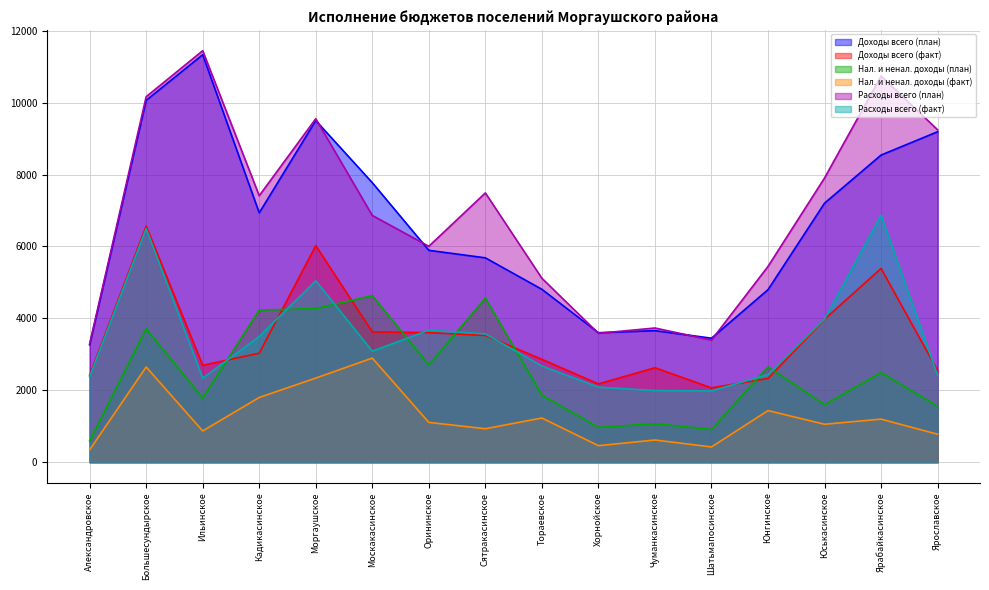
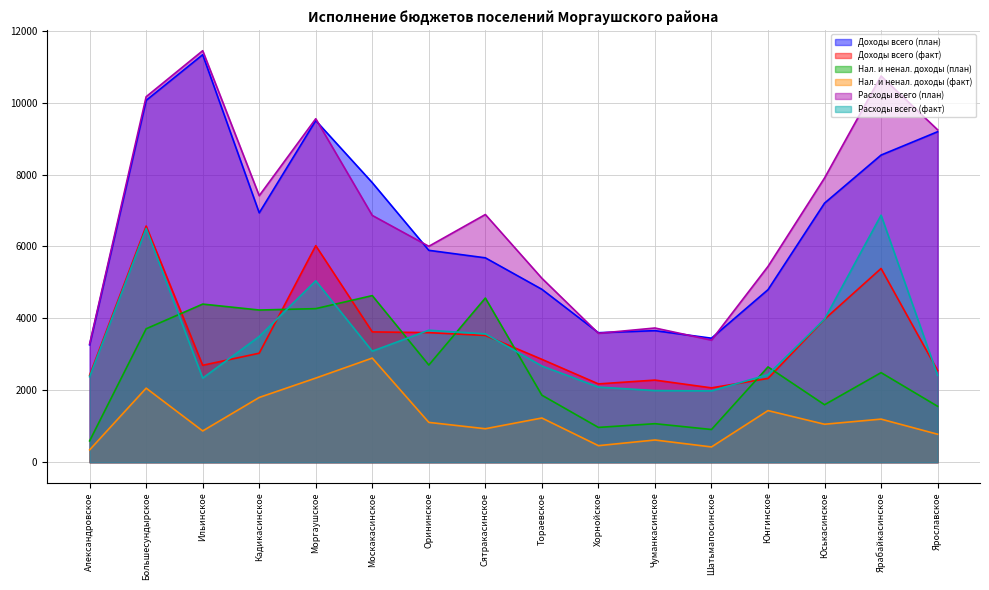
  {
    "Доходы всего (план)": {
      "Большесундырское": 10100,
      "Ильинское": 11300,
      "Кадикасинское": 6900,
      "Москакасинское": 7800,
      "Орининское": 5900,
      "Сятракасинское": 5700,
      "Тораевское": 4800,
      "Чуманкасинское": 3700,
      "Юнгинское": 4800,
      "Юськасинское": 7200,
      "Ярабайкасинское": 8500
    },
    "Доходы всего (факт)": {
      "Ильинское": 2700,
      "Кадикасинское": 3000,
      "Моргаушское": 6000,
      "Москакасинское": 3600,
      "Тораевское": 2900,
      "Хорнойское": 2200,
-     "Чуманкасинское": 2600,
+     "Чуманкасинское": 2300,
      "Шатьмапосинское": 2100,
      "Юнгинское": 2300,
      "Ярабайкасинское": 5400,
      "Ярославское": 2500
    },
    "Нал. и ненал. доходы (план)": {
      "Александровское": 600,
      "Большесундырское": 3700,
-     "Ильинское": 1800,
+     "Ильинское": 4400,
      "Кадикасинское": 4200,
      "Моргаушское": 4300,
      "Москакасинское": 4600,
      "Орининское": 2700,
      "Сятракасинское": 4600,
      "Тораевское": 1900,
      "Хорнойское": 1000,
      "Чуманкасинское": 1100,
      "Шатьмапосинское": 900,
      "Юнгинское": 2700,
      "Юськасинское": 1600,
      "Ярабайкасинское": 2500,
      "Ярославское": 1600
    },
    "Нал. и ненал. доходы (факт)": {
      "Александровское": 300,
-     "Большесундырское": 2600,
+     "Большесундырское": 2100,
      "Ильинское": 900,
      "Кадикасинское": 1800,
      "Моргаушское": 2300,
      "Москакасинское": 2900,
      "Орининское": 1100,
      "Сятракасинское": 900,
      "Тораевское": 1200,
      "Хорнойское": 500,
      "Чуманкасинское": 600,
      "Шатьмапосинское": 400,
      "Юнгинское": 1400,
      "Юськасинское": 1100,
      "Ярабайкасинское": 1200,
      "Ярославское": 800
    },
    "Расходы всего (план)": {
      "Большесундырское": 10200,
      "Ильинское": 11400,
      "Кадикасинское": 7400,
      "Москакасинское": 6900,
      "Орининское": 6000,
-     "Сятракасинское": 7500,
+     "Сятракасинское": 6900,
      "Тораевское": 5100,
      "Чуманкасинское": 3700,
      "Юнгинское": 5400,
      "Юськасинское": 7900
    },
    "Расходы всего (факт)": {
      "Ильинское": 2300,
      "Кадикасинское": 3500,
      "Моргаушское": 5000,
      "Москакасинское": 3100,
      "Тораевское": 2700,
      "Хорнойское": 2100,
      "Чуманкасинское": 2000,
      "Шатьмапосинское": 2000,
      "Юнгинское": 2400,
      "Ярабайкасинское": 6900,
      "Ярославское": 2400
    }
  }
